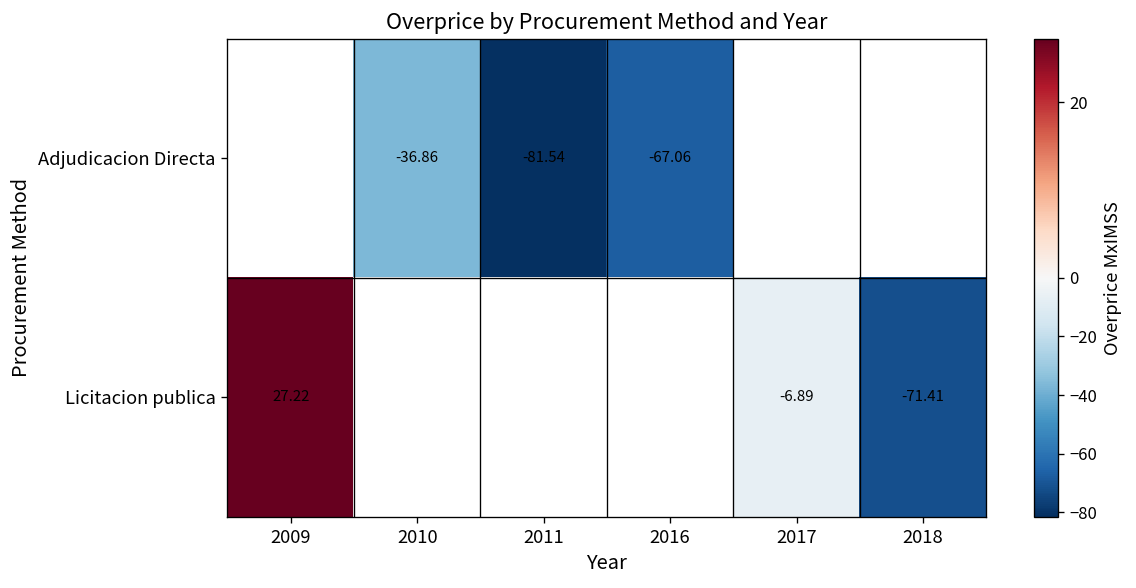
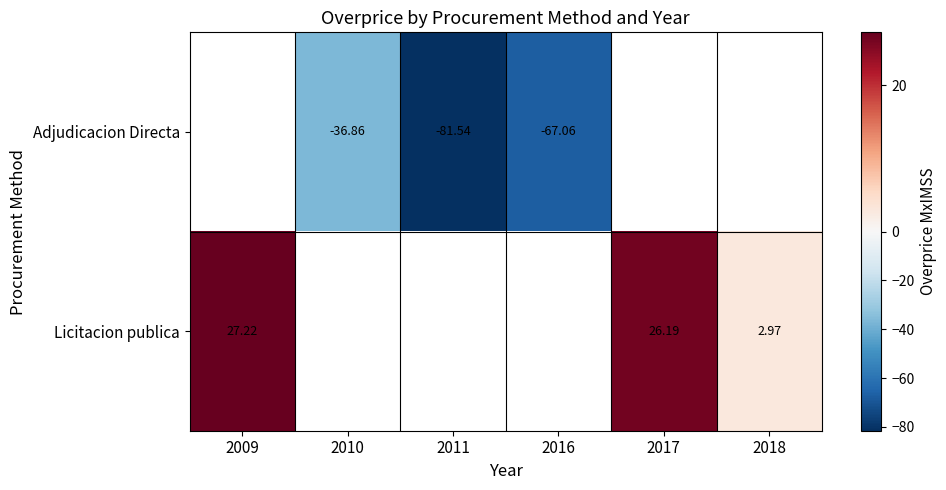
  {
    "Adjudicacion Directa": {
      "2010": -36.86,
      "2011": -81.54,
      "2016": -67.06
    },
    "Licitacion publica": {
      "2009": 27.22,
-     "2017": -6.89,
-     "2018": -71.41
+     "2017": 26.19,
+     "2018": 2.97
    }
  }
